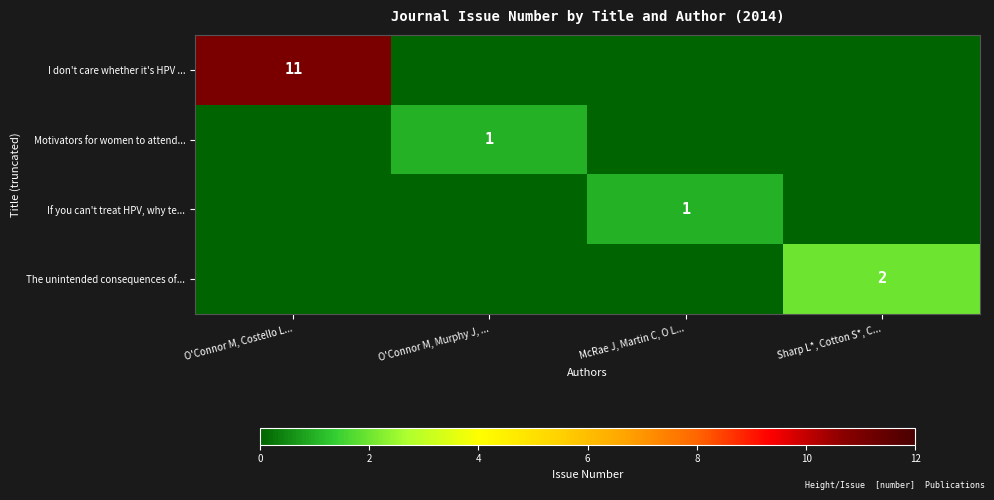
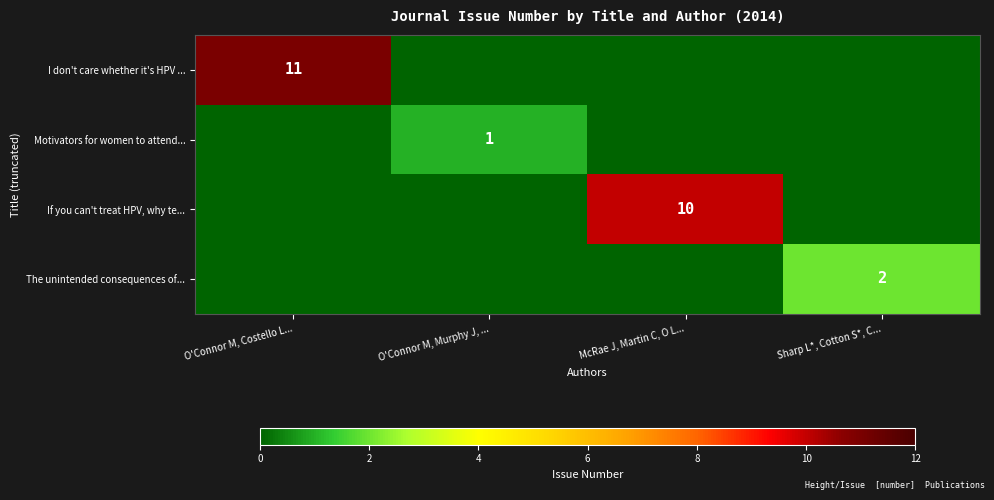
  {
    "I don't care whether it's HPV ...": {
      "O'Connor M, Costello L...": 11
    },
    "Motivators for women to attend...": {
      "O'Connor M, Murphy J, ...": 1
    },
    "If you can't treat HPV, why te...": {
-     "McRae J, Martin C, O L...": 1
+     "McRae J, Martin C, O L...": 10
    },
    "The unintended consequences of...": {
      "Sharp L*, Cotton S*, C...": 2
    }
  }
